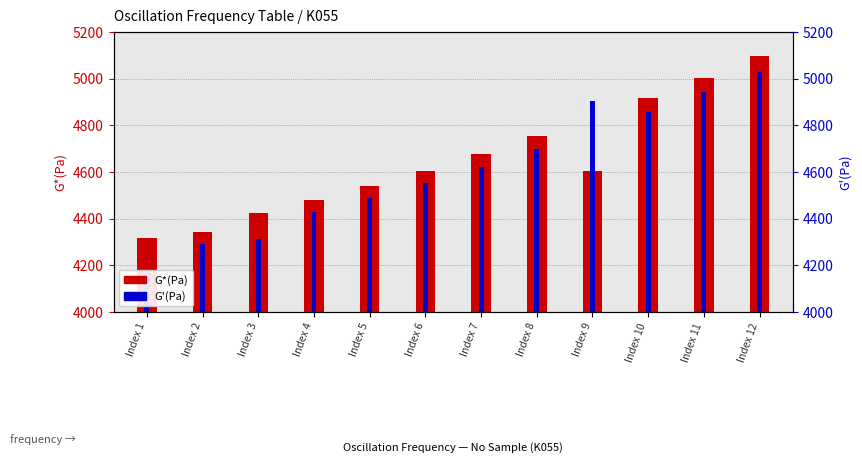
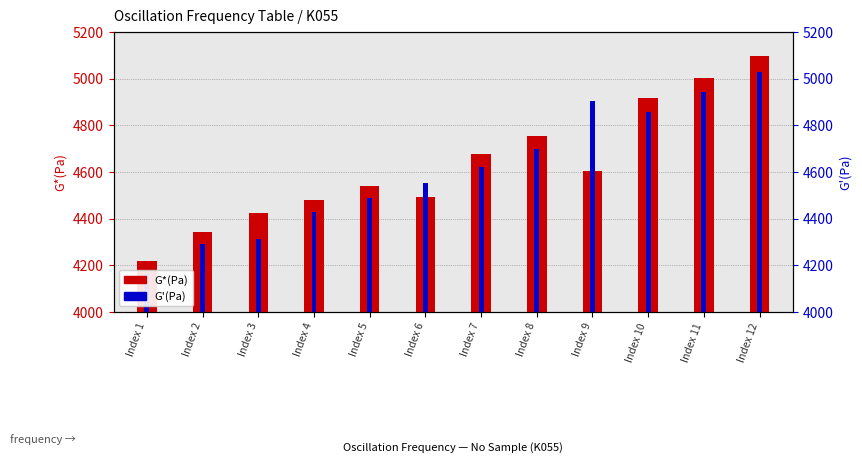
  {
    "G*(Pa)": {
-     "Index 1": 4320,
+     "Index 1": 4220,
      "Index 2": 4340,
      "Index 3": 4420,
      "Index 4": 4480,
      "Index 5": 4540,
-     "Index 6": 4610,
+     "Index 6": 4500,
      "Index 7": 4680,
      "Index 8": 4760,
      "Index 10": 4920,
      "Index 11": 5010,
      "Index 12": 5100
    },
    "G'(Pa)": {
      "Index 9": 4900
    }
  }
